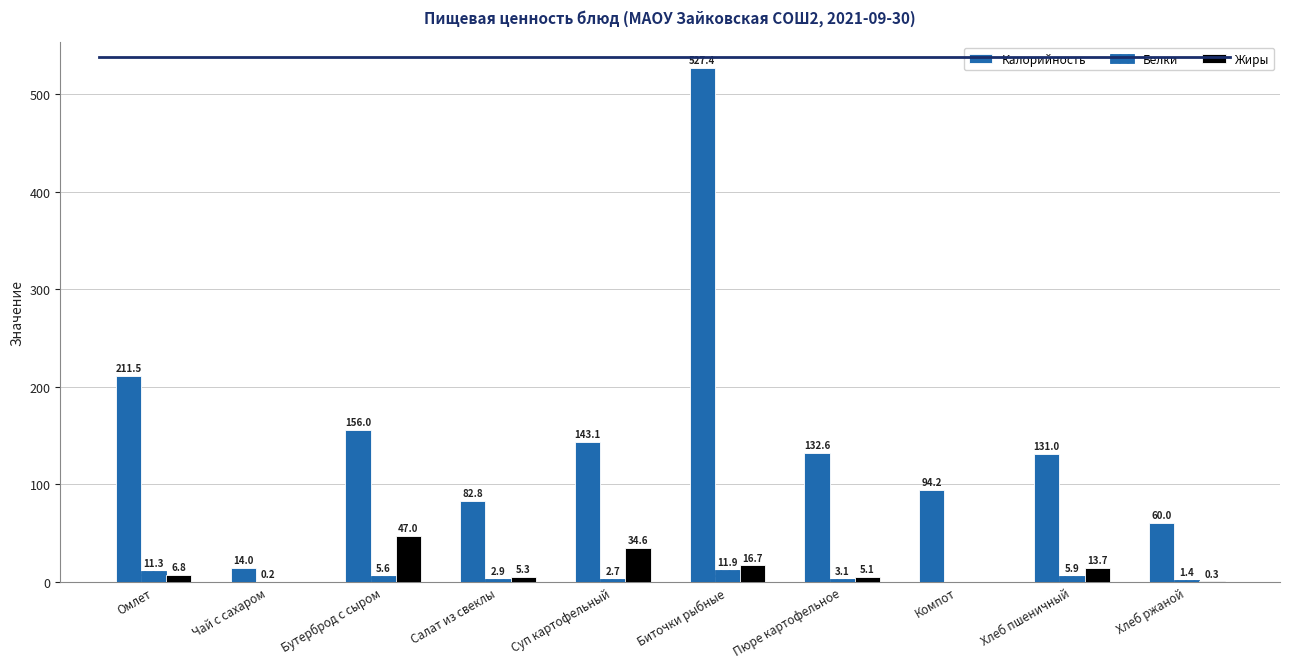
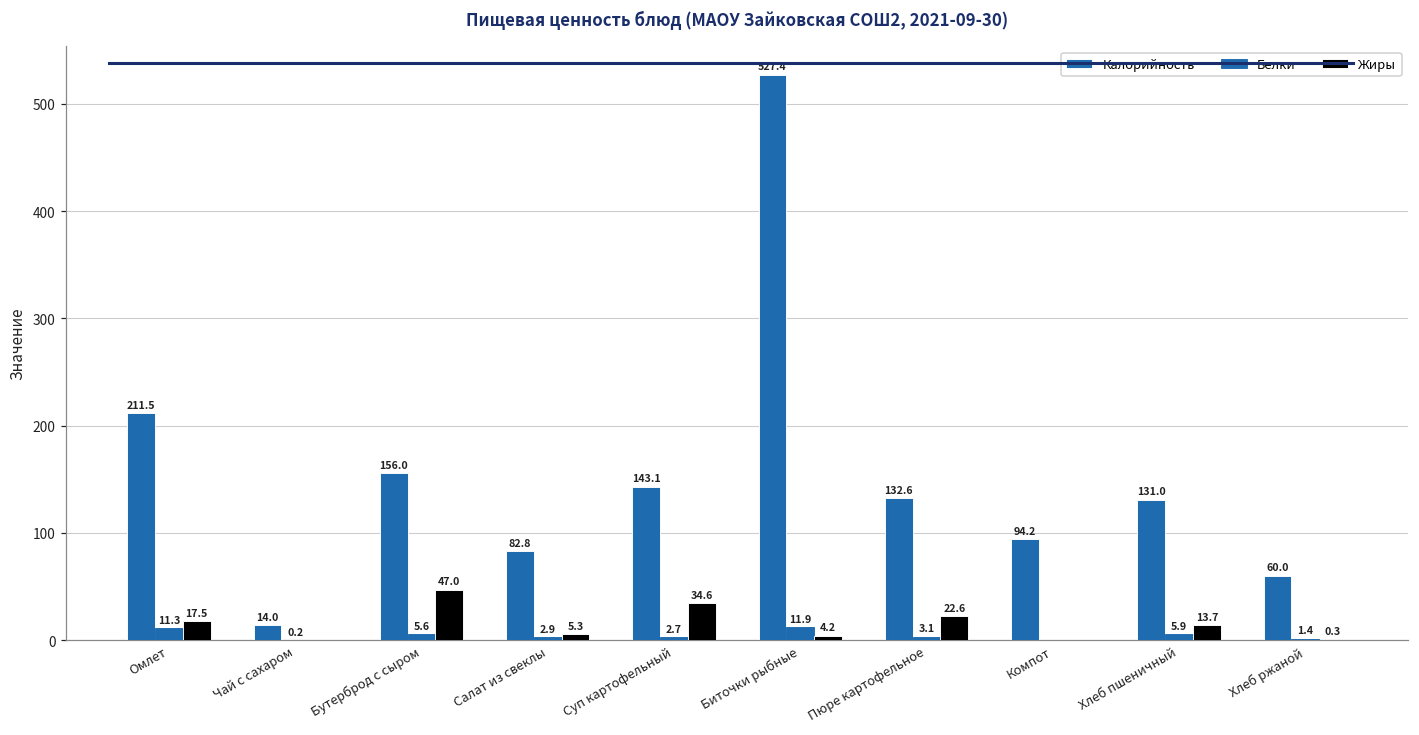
  {
    "Жиры": {
-     "Омлет": 6.8,
+     "Омлет": 17.5,
      "Бутерброд с сыром": 47.0,
      "Салат из свеклы": 5.3,
      "Суп картофельный": 34.6,
-     "Биточки рыбные": 16.7,
-     "Пюре картофельное": 5.1,
+     "Биточки рыбные": 4.2,
+     "Пюре картофельное": 22.6,
      "Хлеб пшеничный": 13.7,
      "Хлеб ржаной": 0.3
    }
  }
